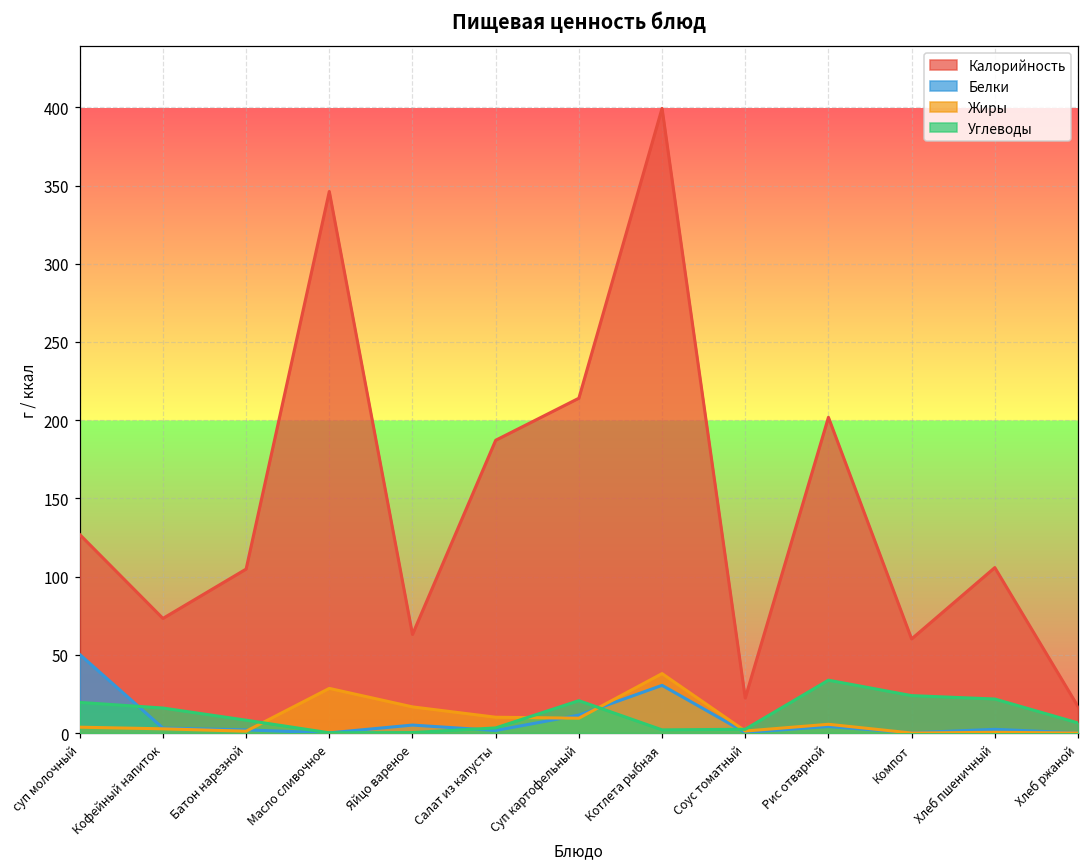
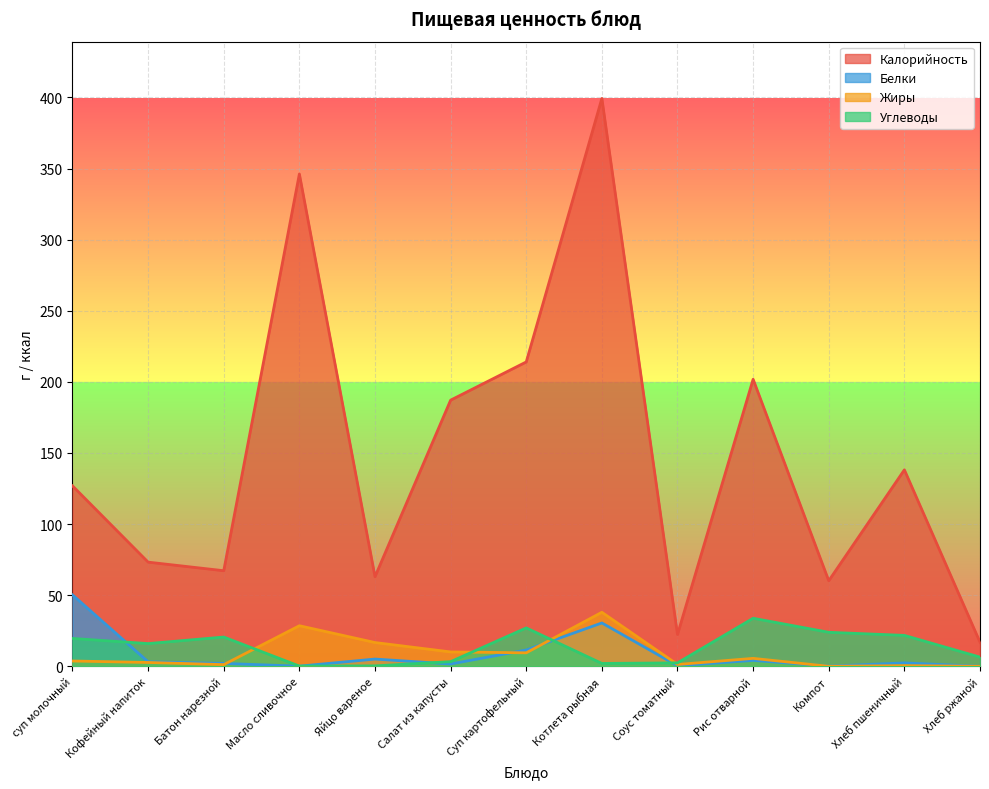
  {
    "Калорийность": {
      "суп молочный": 127,
      "Кофейный напиток": 73,
-     "Батон нарезной": 105,
+     "Батон нарезной": 67,
      "Масло сливочное": 346,
      "Яйцо вареное": 63,
      "Салат из капусты": 187,
      "Суп картофельный": 214,
      "Котлета рыбная": 399,
      "Соус томатный": 22,
      "Рис отварной": 202,
      "Компот": 60,
-     "Хлеб пшеничный": 106,
+     "Хлеб пшеничный": 138,
      "Хлеб ржаной": 17
    },
    "Белки": {
      "суп молочный": 50,
      "Яйцо вареное": 5,
      "Суп картофельный": 11,
      "Котлета рыбная": 30,
      "Хлеб пшеничный": 2
    },
    "Жиры": {
      "суп молочный": 4,
      "Масло сливочное": 29,
      "Яйцо вареное": 17,
      "Салат из капусты": 10,
      "Суп картофельный": 9,
      "Котлета рыбная": 38,
      "Хлеб пшеничный": 0
    },
    "Углеводы": {
      "суп молочный": 20,
      "Кофейный напиток": 16,
-     "Батон нарезной": 8,
+     "Батон нарезной": 21,
      "Яйцо вареное": 0,
-     "Суп картофельный": 21,
+     "Суп картофельный": 27,
      "Котлета рыбная": 2,
      "Рис отварной": 34,
      "Компот": 24,
      "Хлеб пшеничный": 22,
      "Хлеб ржаной": 6
    }
  }
